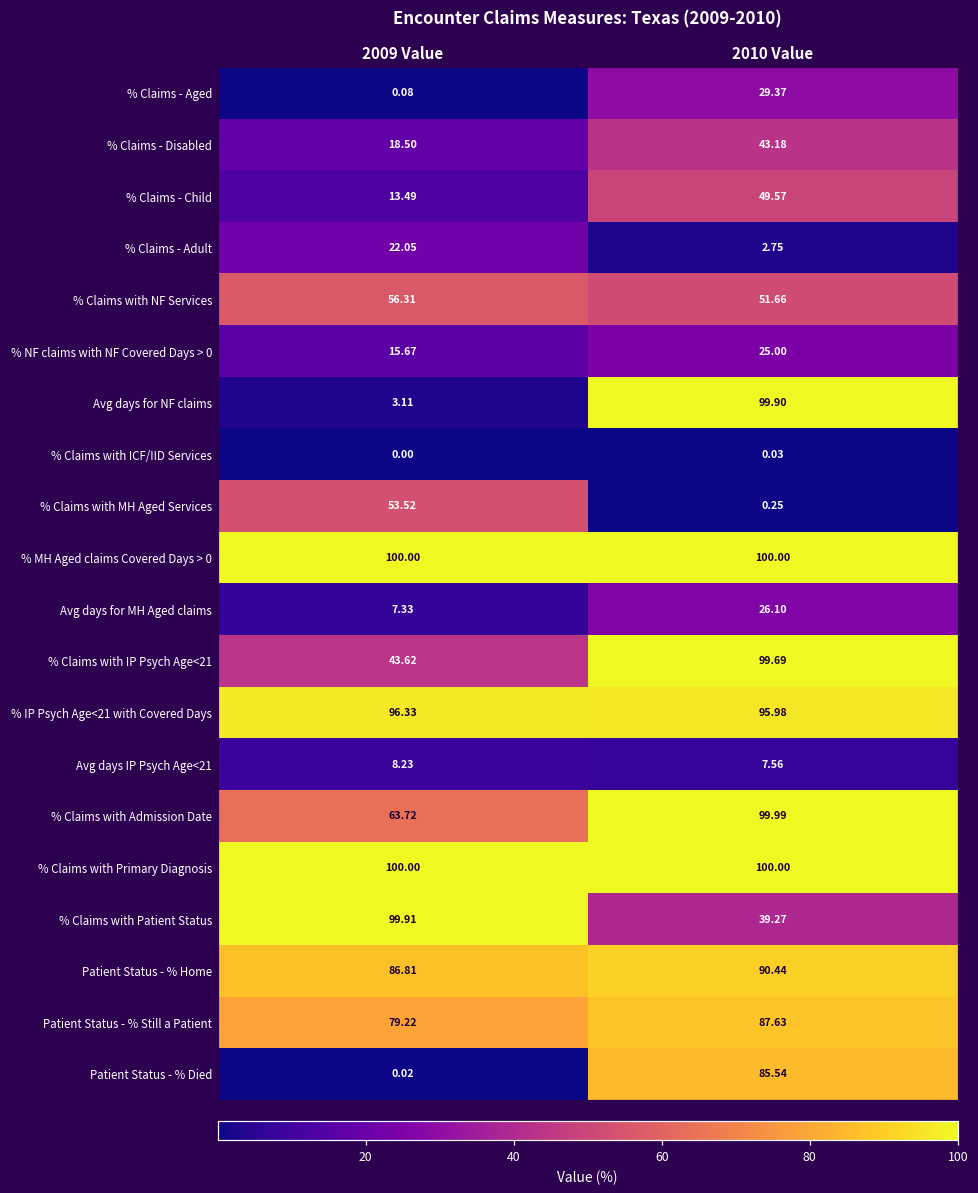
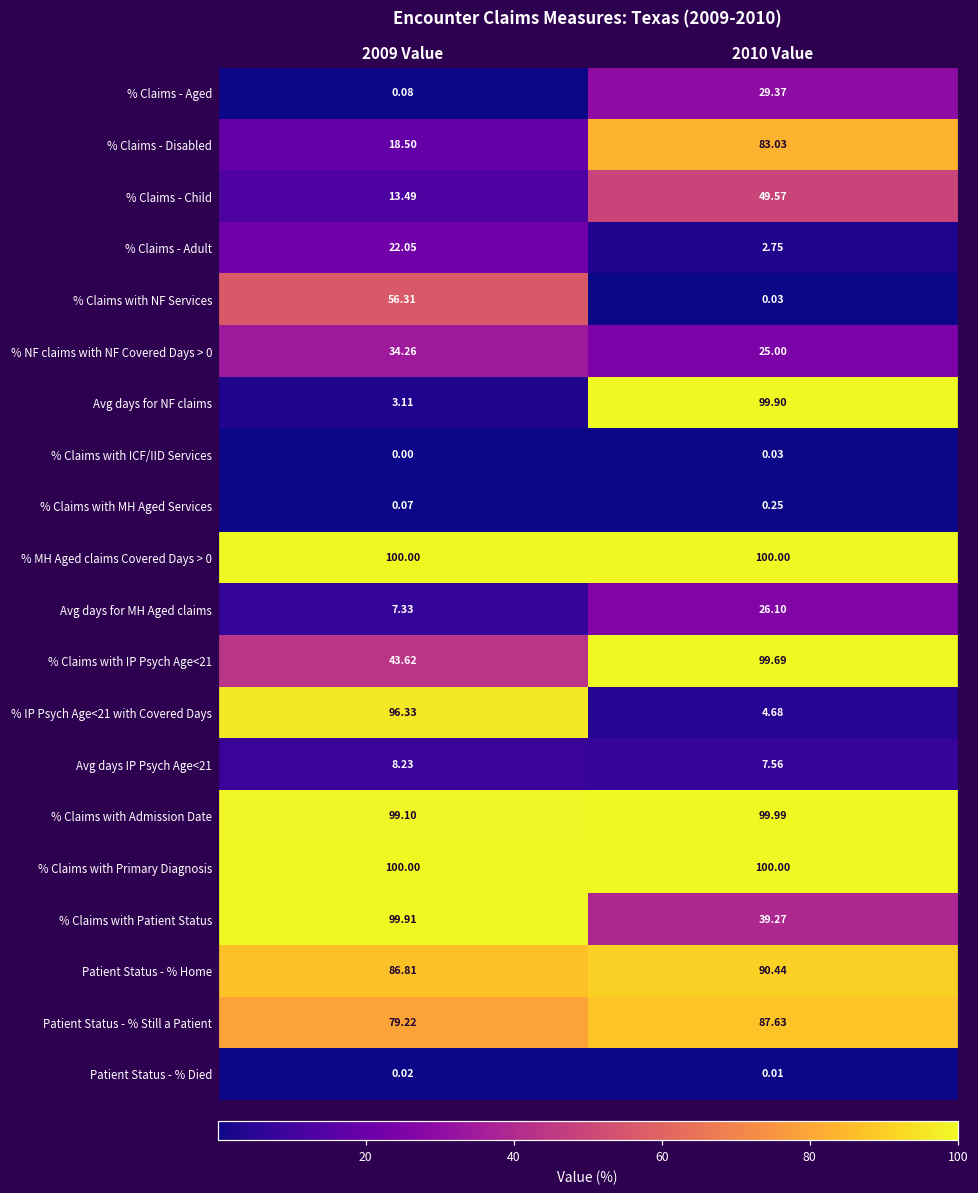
  {
    "% Claims - Aged": {
      "2009 Value": 0.08,
      "2010 Value": 29.37
    },
    "% Claims - Disabled": {
      "2009 Value": 18.50,
-     "2010 Value": 43.18
+     "2010 Value": 83.03
    },
    "% Claims - Child": {
      "2009 Value": 13.49,
      "2010 Value": 49.57
    },
    "% Claims - Adult": {
      "2009 Value": 22.05,
      "2010 Value": 2.75
    },
    "% Claims with NF Services": {
      "2009 Value": 56.31,
-     "2010 Value": 51.66
+     "2010 Value": 0.03
    },
    "% NF claims with NF Covered Days > 0": {
-     "2009 Value": 15.67,
+     "2009 Value": 34.26,
      "2010 Value": 25.00
    },
    "Avg days for NF claims": {
      "2009 Value": 3.11,
      "2010 Value": 99.90
    },
    "% Claims with ICF/IID Services": {
      "2009 Value": 0.00,
      "2010 Value": 0.03
    },
    "% Claims with MH Aged Services": {
-     "2009 Value": 53.52,
+     "2009 Value": 0.07,
      "2010 Value": 0.25
    },
    "% MH Aged claims Covered Days > 0": {
      "2009 Value": 100.00,
      "2010 Value": 100.00
    },
    "Avg days for MH Aged claims": {
      "2009 Value": 7.33,
      "2010 Value": 26.10
    },
    "% Claims with IP Psych Age<21": {
      "2009 Value": 43.62,
      "2010 Value": 99.69
    },
    "% IP Psych Age<21 with Covered Days": {
      "2009 Value": 96.33,
-     "2010 Value": 95.98
+     "2010 Value": 4.68
    },
    "Avg days IP Psych Age<21": {
      "2009 Value": 8.23,
      "2010 Value": 7.56
    },
    "% Claims with Admission Date": {
-     "2009 Value": 63.72,
+     "2009 Value": 99.10,
      "2010 Value": 99.99
    },
    "% Claims with Primary Diagnosis": {
      "2009 Value": 100.00,
      "2010 Value": 100.00
    },
    "% Claims with Patient Status": {
      "2009 Value": 99.91,
      "2010 Value": 39.27
    },
    "Patient Status - % Home": {
      "2009 Value": 86.81,
      "2010 Value": 90.44
    },
    "Patient Status - % Still a Patient": {
      "2009 Value": 79.22,
      "2010 Value": 87.63
    },
    "Patient Status - % Died": {
      "2009 Value": 0.02,
-     "2010 Value": 85.54
+     "2010 Value": 0.01
    }
  }
